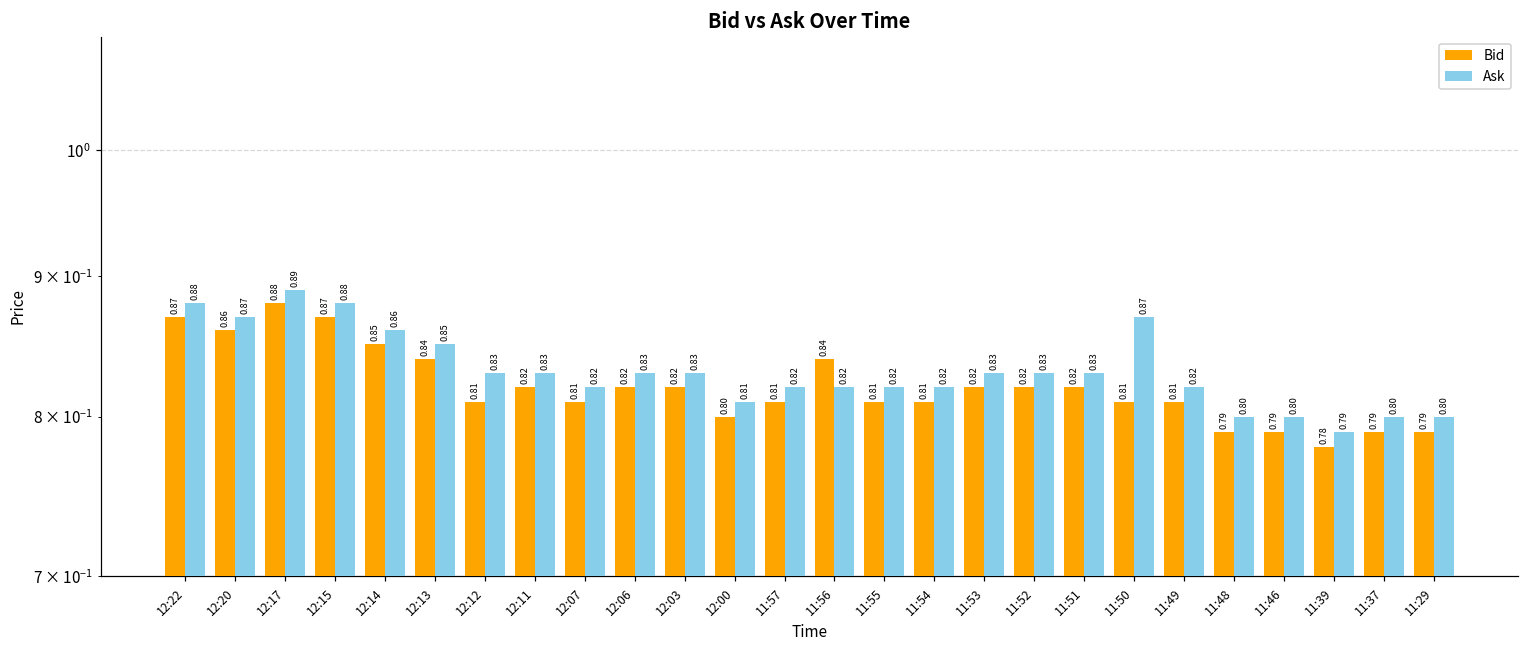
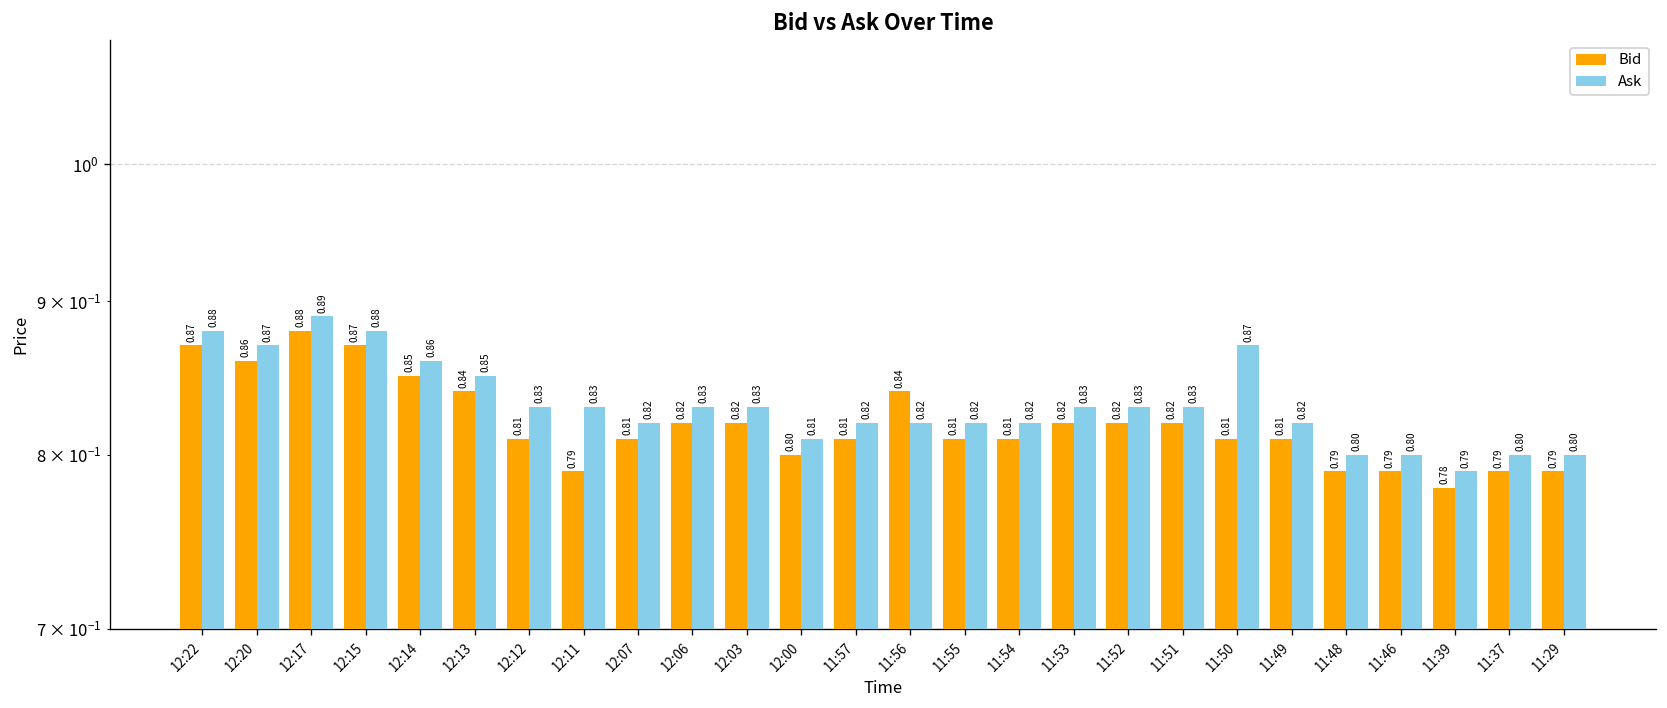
  {
    "Bid": {
      "12:22": 0.87,
      "12:20": 0.86,
      "12:17": 0.88,
      "12:15": 0.87,
      "12:14": 0.85,
      "12:13": 0.84,
      "12:12": 0.81,
-     "12:11": 0.82,
+     "12:11": 0.79,
      "12:07": 0.81,
      "12:06": 0.82,
      "12:03": 0.82,
      "12:00": 0.80,
      "11:57": 0.81,
      "11:56": 0.84,
      "11:55": 0.81,
      "11:54": 0.81,
      "11:53": 0.82,
      "11:52": 0.82,
      "11:51": 0.82,
      "11:50": 0.81,
      "11:49": 0.81,
      "11:48": 0.79,
      "11:46": 0.79,
      "11:39": 0.78,
      "11:37": 0.79,
      "11:29": 0.79
    },
    "Ask": {
      "12:22": 0.88,
      "12:20": 0.87,
      "12:17": 0.89,
      "12:15": 0.88,
      "12:14": 0.86,
      "12:13": 0.85,
      "12:12": 0.83,
      "12:11": 0.83,
      "12:07": 0.82,
      "12:06": 0.83,
      "12:03": 0.83,
      "12:00": 0.81,
      "11:57": 0.82,
      "11:56": 0.82,
      "11:55": 0.82,
      "11:54": 0.82,
      "11:53": 0.83,
      "11:52": 0.83,
      "11:51": 0.83,
      "11:50": 0.87,
      "11:49": 0.82,
      "11:48": 0.80,
      "11:46": 0.80,
      "11:39": 0.79,
      "11:37": 0.80,
      "11:29": 0.80
    }
  }
